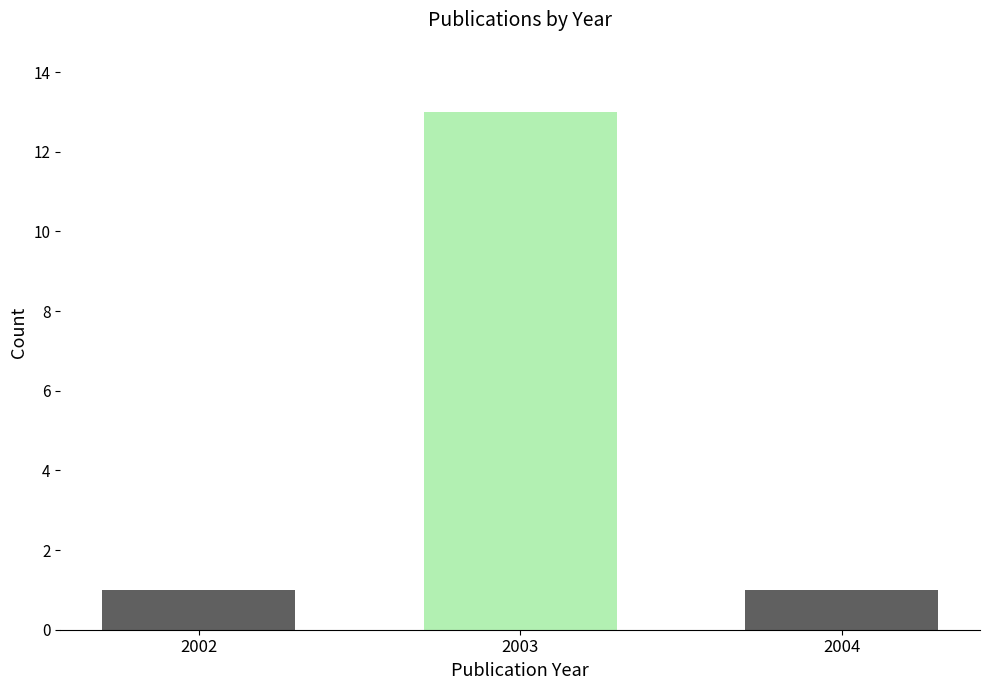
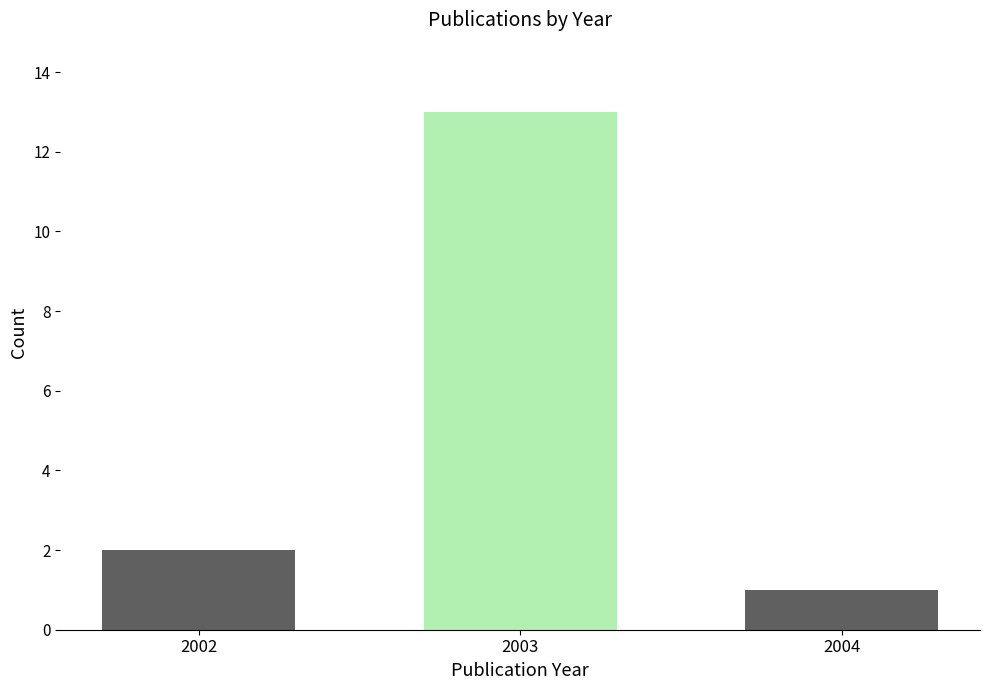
  {
-   "2002": 1,
+   "2002": 2,
    "2003": 13,
    "2004": 1
  }
